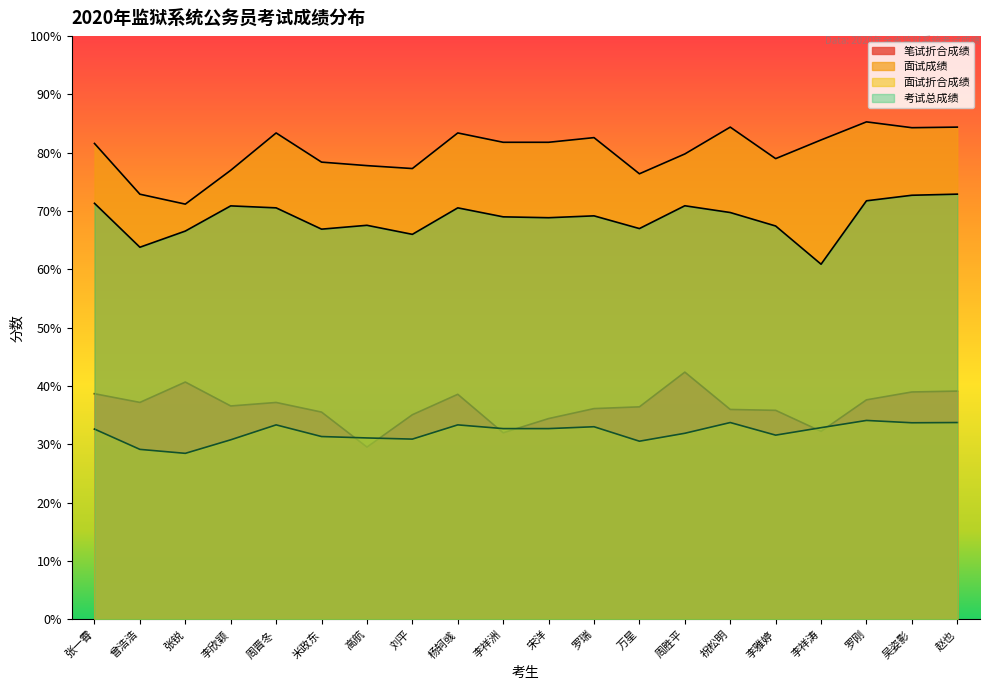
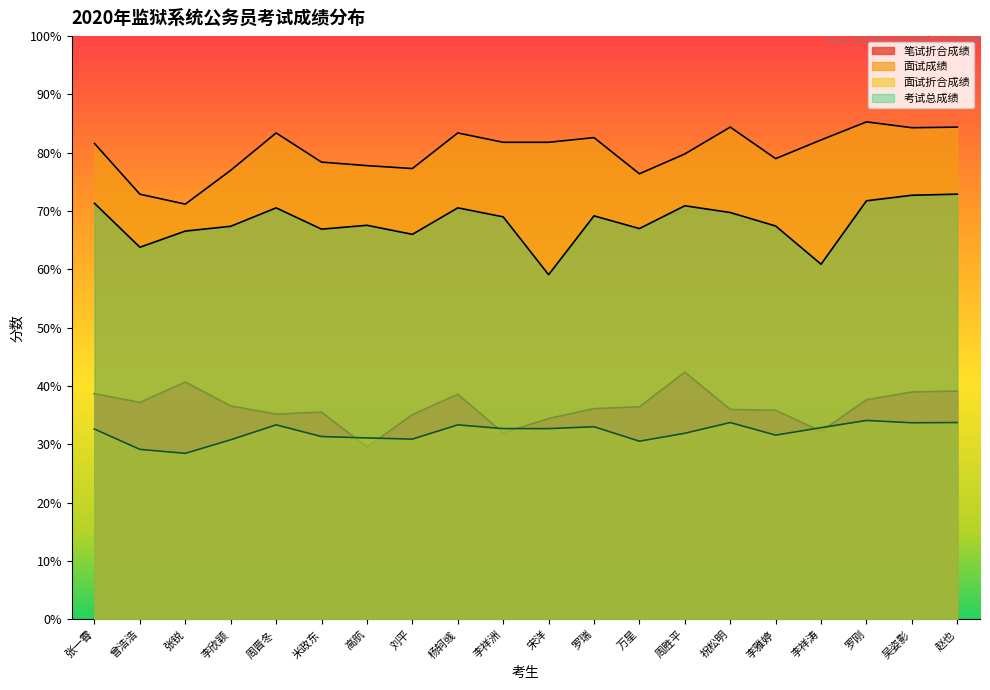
  {
    "笔试折合成绩": {
      "张一霄": "39%",
      "曾浩浩": "37%",
      "张锐": "41%",
      "李欣颖": "37%",
-     "周晋冬": "37%",
+     "周晋冬": "35%",
      "米政东": "36%",
      "高航": "30%",
      "刘平": "35%",
      "杨轲彧": "39%",
      "李祥洲": "32%",
      "宋洋": "34%",
      "罗瑞": "36%",
      "万星": "36%",
      "周胜平": "42%",
      "祝松明": "36%",
      "李雅婷": "36%",
      "李祥涛": "32%",
      "罗刚": "38%",
      "吴姿影": "39%",
      "赵也": "39%"
    },
    "考试总成绩": {
      "张一霄": "71%",
      "曾浩浩": "64%",
      "张锐": "67%",
-     "李欣颖": "71%",
+     "李欣颖": "67%",
      "周晋冬": "71%",
      "米政东": "67%",
      "高航": "68%",
      "刘平": "66%",
      "杨轲彧": "71%",
      "李祥洲": "69%",
-     "宋洋": "69%",
+     "宋洋": "59%",
      "罗瑞": "69%",
      "万星": "67%",
      "周胜平": "71%",
      "祝松明": "70%",
      "李雅婷": "67%",
      "李祥涛": "61%",
      "罗刚": "72%",
      "吴姿影": "73%",
      "赵也": "73%"
    }
  }
